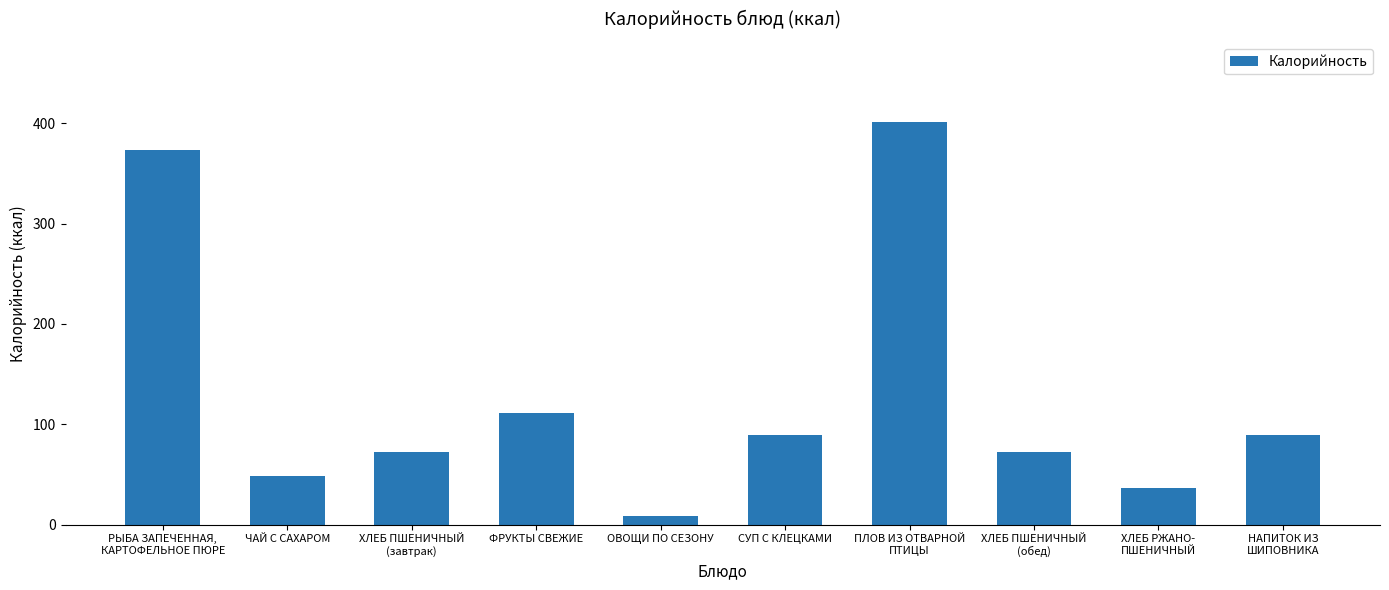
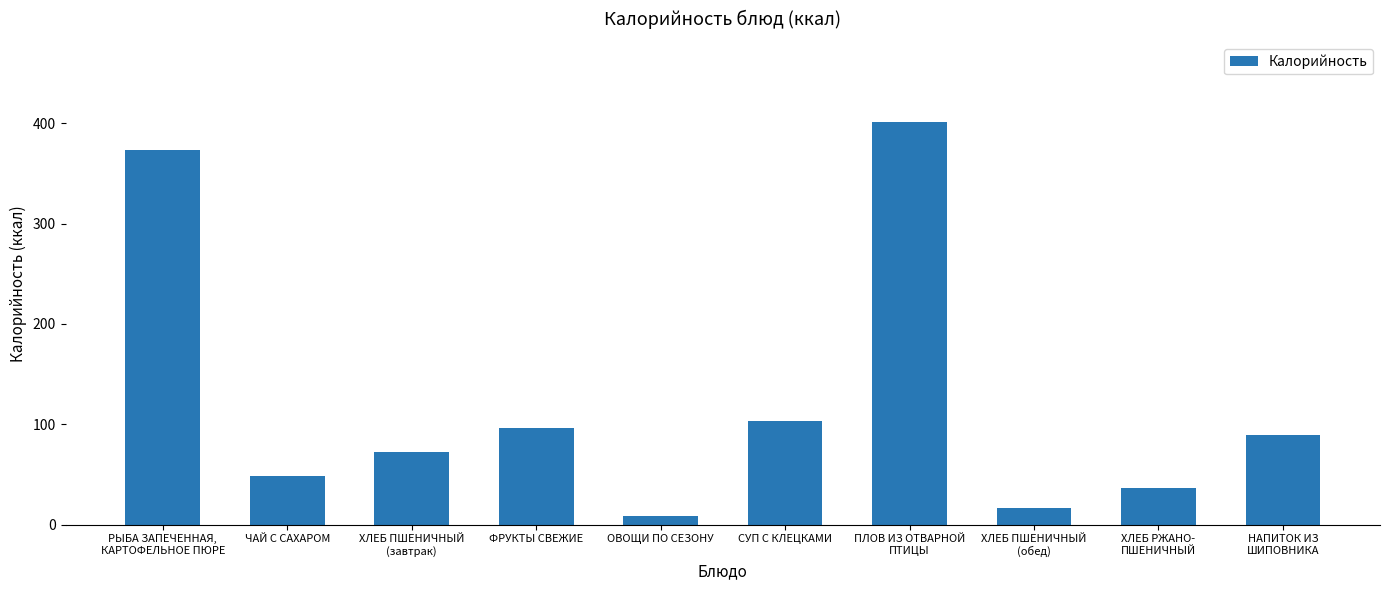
  {
    "РЫБА ЗАПЕЧЕННАЯ, КАРТОФЕЛЬНОЕ ПЮРЕ": 373,
    "ЧАЙ С САХАРОМ": 49,
    "ХЛЕБ ПШЕНИЧНЫЙ (завтрак)": 73,
-   "ФРУКТЫ СВЕЖИЕ": 111,
+   "ФРУКТЫ СВЕЖИЕ": 96,
    "ОВОЩИ ПО СЕЗОНУ": 8,
-   "СУП С КЛЕЦКАМИ": 90,
+   "СУП С КЛЕЦКАМИ": 103,
    "ПЛОВ ИЗ ОТВАРНОЙ ПТИЦЫ": 401,
-   "ХЛЕБ ПШЕНИЧНЫЙ (обед)": 73,
+   "ХЛЕБ ПШЕНИЧНЫЙ (обед)": 17,
    "ХЛЕБ РЖАНО- ПШЕНИЧНЫЙ": 37,
    "НАПИТОК ИЗ ШИПОВНИКА": 89
  }
